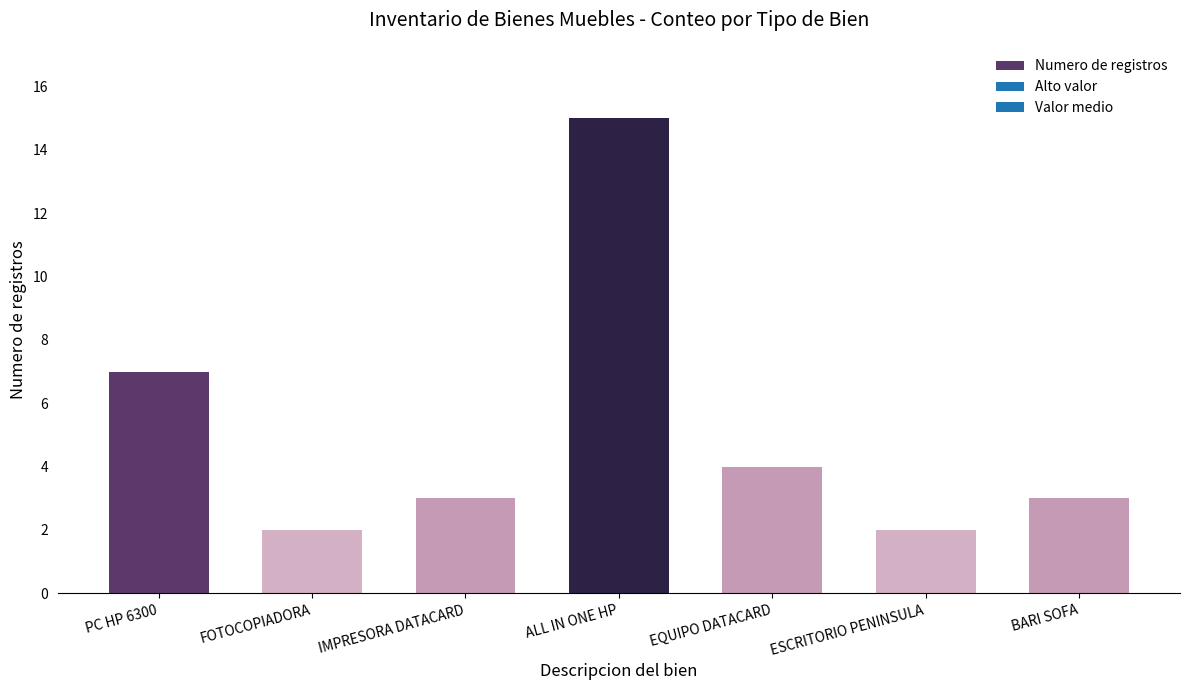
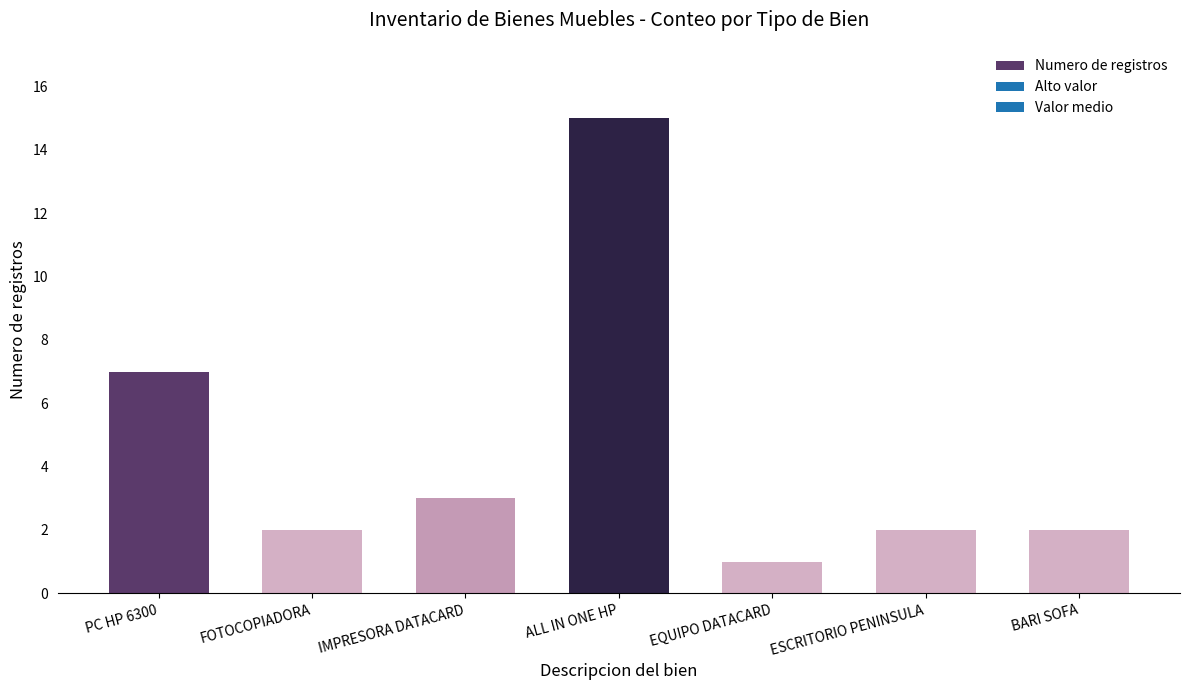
  {
    "PC HP 6300": 7,
    "FOTOCOPIADORA": 2,
    "IMPRESORA DATACARD": 3,
    "ALL IN ONE HP": 15,
-   "EQUIPO DATACARD": 4,
+   "EQUIPO DATACARD": 1,
    "ESCRITORIO PENINSULA": 2,
-   "BARI SOFA": 3
+   "BARI SOFA": 2
  }
